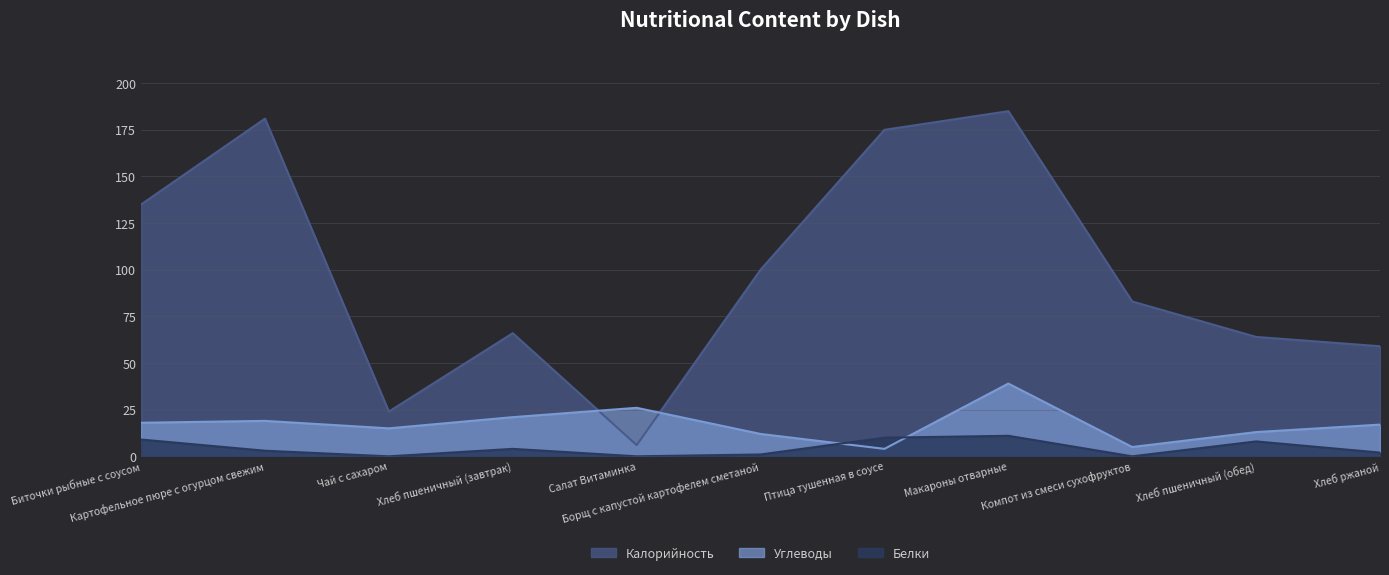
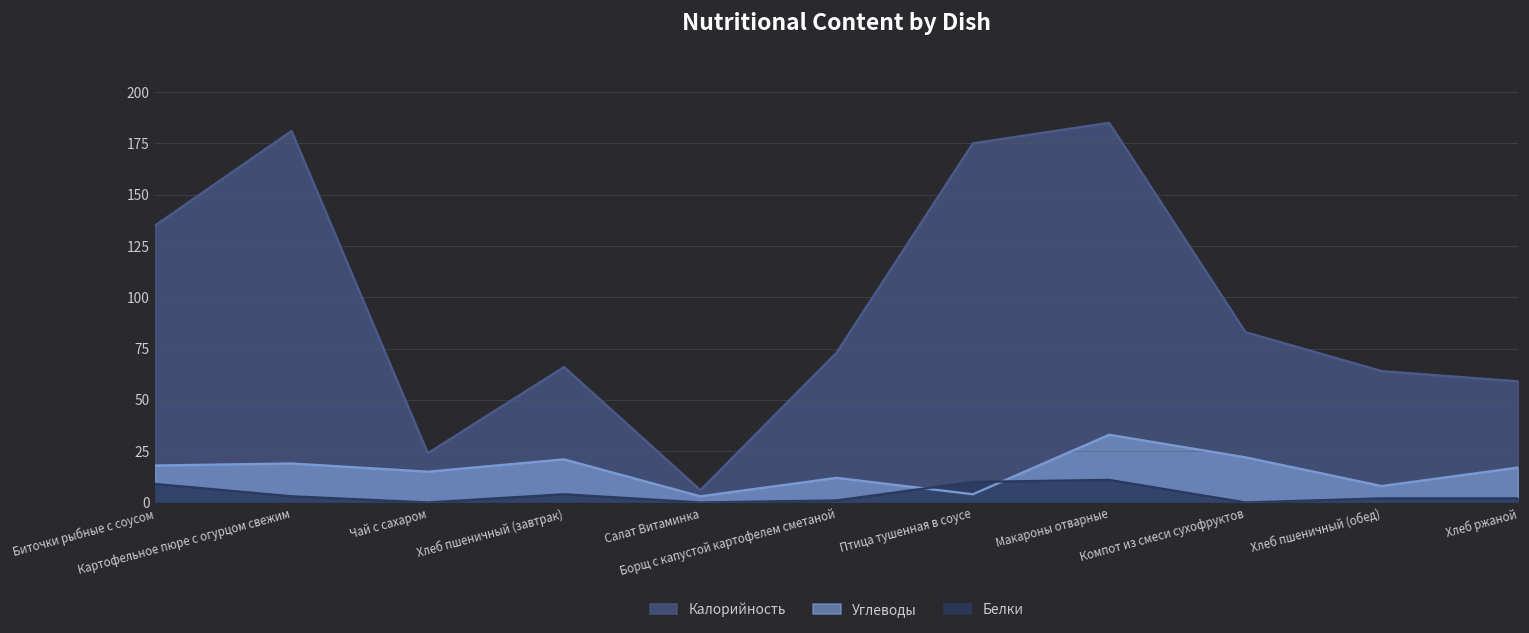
  {
    "Калорийность": {
      "Биточки рыбные с соусом": 135,
      "Картофельное пюре с огурцом свежим": 181,
      "Чай с сахаром": 24,
      "Хлеб пшеничный (завтрак)": 66,
      "Салат Витаминка": 6,
-     "Борщ с капустой картофелем сметаной": 100,
+     "Борщ с капустой картофелем сметаной": 73,
      "Птица тушенная в соусе": 175,
      "Макароны отварные": 185,
      "Компот из смеси сухофруктов": 83,
      "Хлеб пшеничный (обед)": 64,
      "Хлеб ржаной": 59
    },
    "Углеводы": {
      "Биточки рыбные с соусом": 18,
      "Картофельное пюре с огурцом свежим": 19,
      "Чай с сахаром": 15,
      "Хлеб пшеничный (завтрак)": 21,
-     "Салат Витаминка": 26,
+     "Салат Витаминка": 3,
      "Борщ с капустой картофелем сметаной": 12,
      "Птица тушенная в соусе": 4,
-     "Макароны отварные": 39,
-     "Компот из смеси сухофруктов": 5,
-     "Хлеб пшеничный (обед)": 13,
+     "Макароны отварные": 33,
+     "Компот из смеси сухофруктов": 22,
+     "Хлеб пшеничный (обед)": 8,
      "Хлеб ржаной": 17
    },
    "Белки": {
      "Биточки рыбные с соусом": 9,
      "Картофельное пюре с огурцом свежим": 3,
      "Чай с сахаром": 0,
      "Хлеб пшеничный (завтрак)": 4,
      "Салат Витаминка": 0,
      "Борщ с капустой картофелем сметаной": 1,
      "Птица тушенная в соусе": 10,
      "Макароны отварные": 11,
      "Компот из смеси сухофруктов": 0,
-     "Хлеб пшеничный (обед)": 8,
+     "Хлеб пшеничный (обед)": 2,
      "Хлеб ржаной": 2
    }
  }
